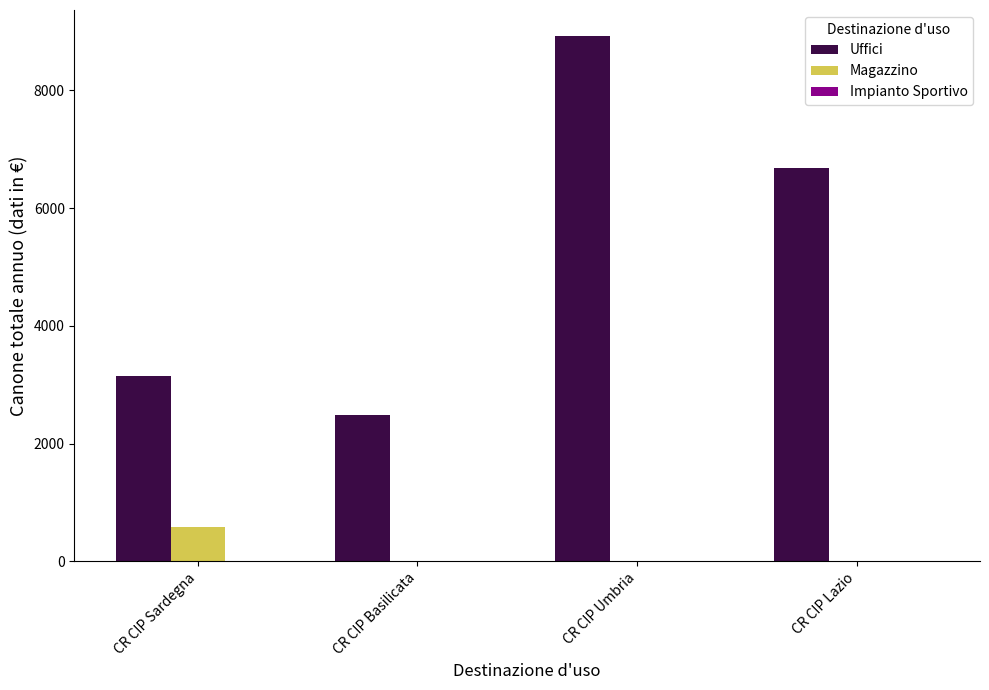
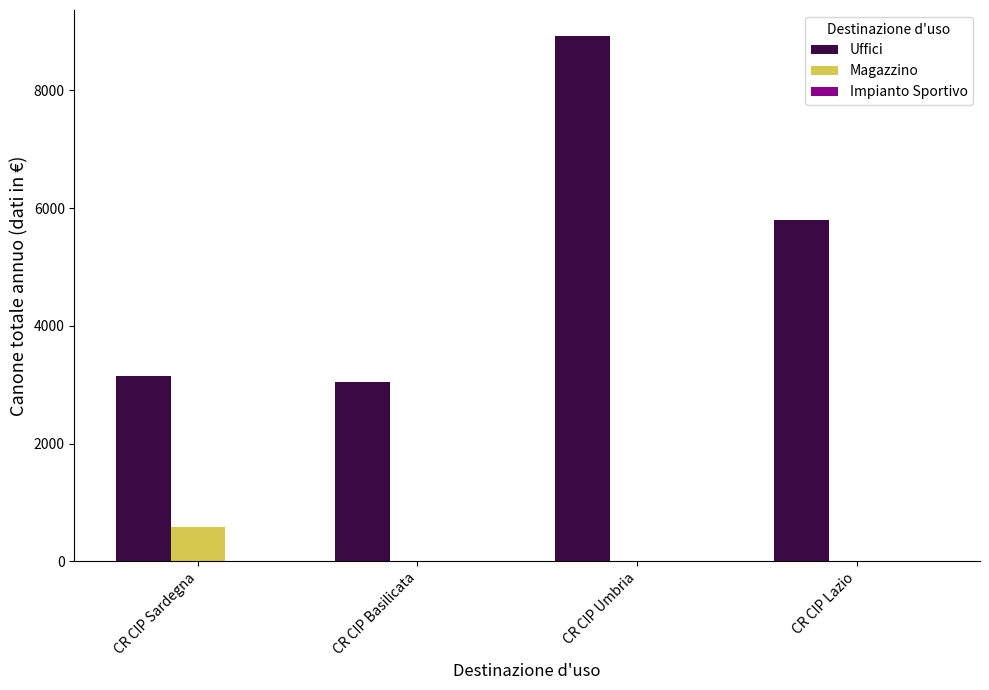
  {
    "Uffici": {
      "CR CIP Sardegna": 3100,
-     "CR CIP Basilicata": 2500,
+     "CR CIP Basilicata": 3000,
      "CR CIP Umbria": 8900,
-     "CR CIP Lazio": 6700
+     "CR CIP Lazio": 5800
    },
    "Magazzino": {
      "CR CIP Sardegna": 600,
      "CR CIP Basilicata": 0,
      "CR CIP Umbria": 0,
      "CR CIP Lazio": 0
    },
    "Impianto Sportivo": {
      "CR CIP Sardegna": 0,
      "CR CIP Basilicata": 0,
      "CR CIP Umbria": 0,
      "CR CIP Lazio": 0
    }
  }
